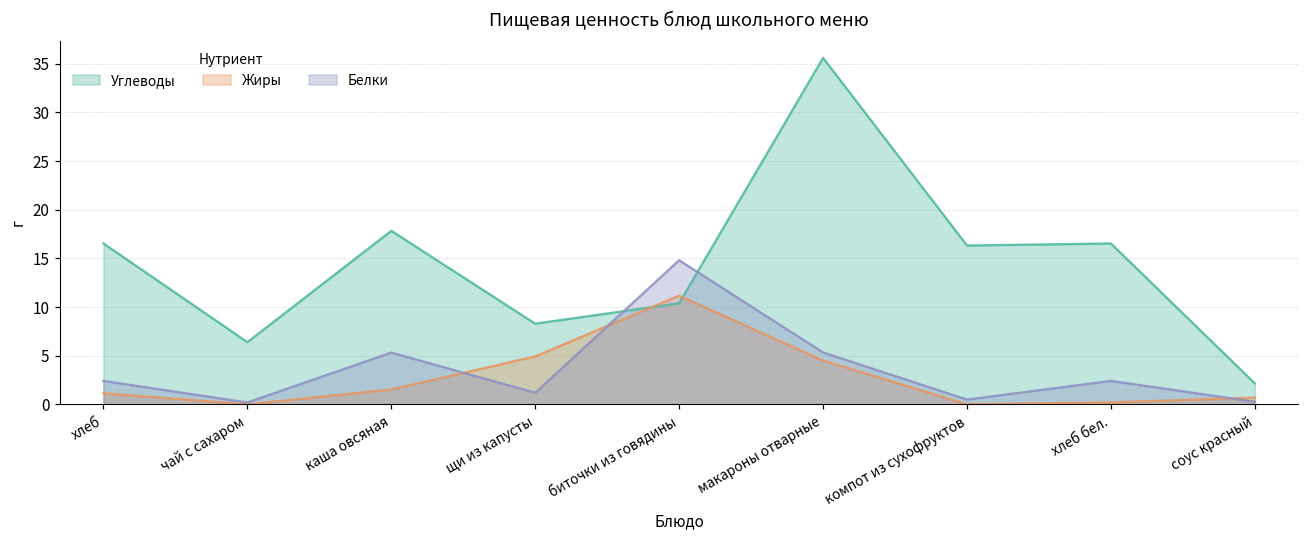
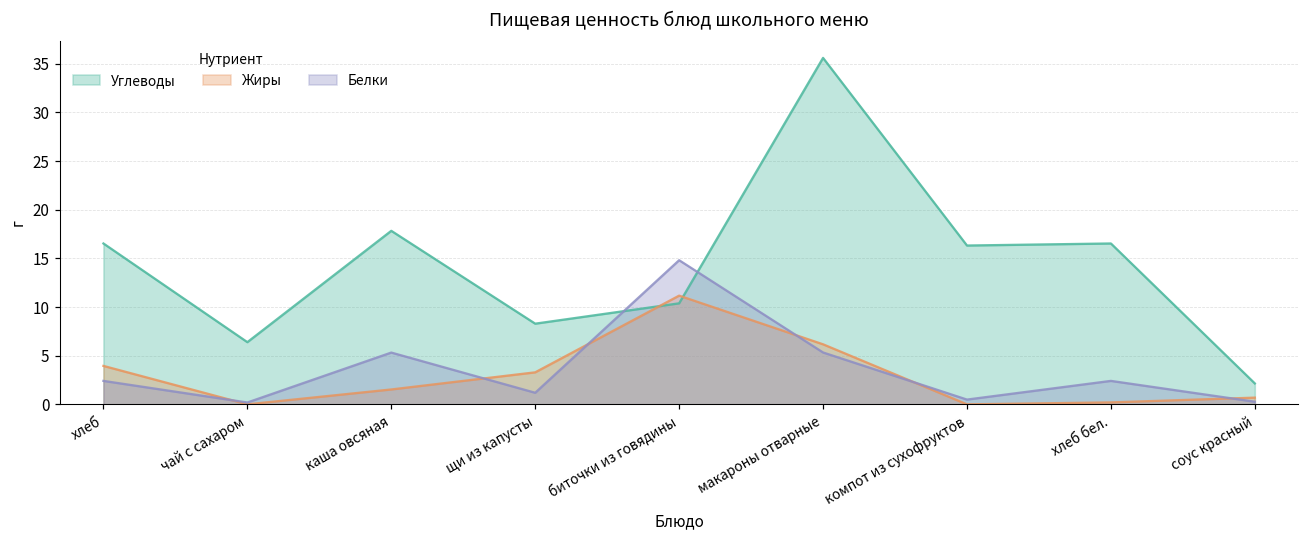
  {
    "Жиры": {
-     "хлеб": 1,
+     "хлеб": 4,
      "каша овсяная": 2,
-     "щи из капусты": 5,
+     "щи из капусты": 3,
      "биточки из говядины": 11,
-     "макароны отварные": 5,
+     "макароны отварные": 6,
      "компот из сухофруктов": 0,
      "хлеб бел.": 0,
      "соус красный": 1
    }
  }
